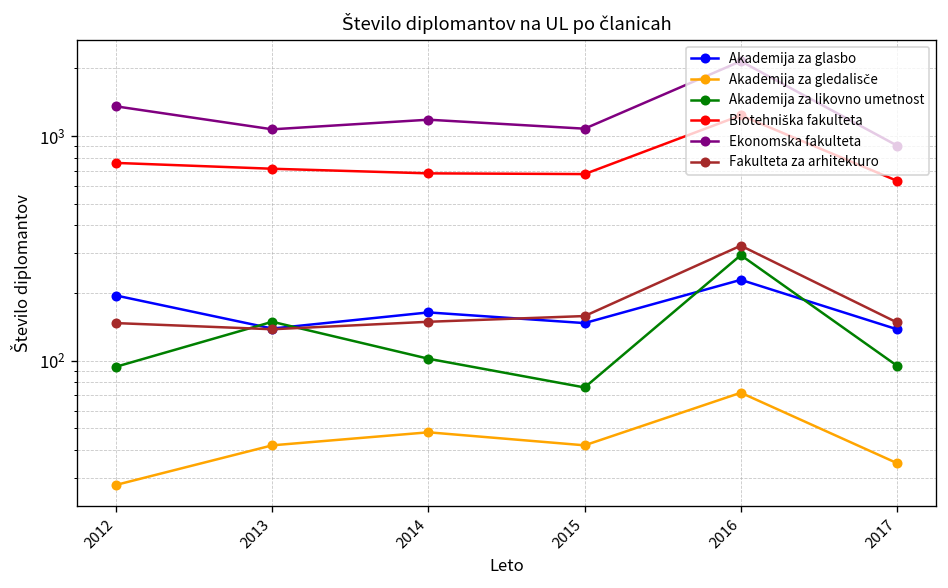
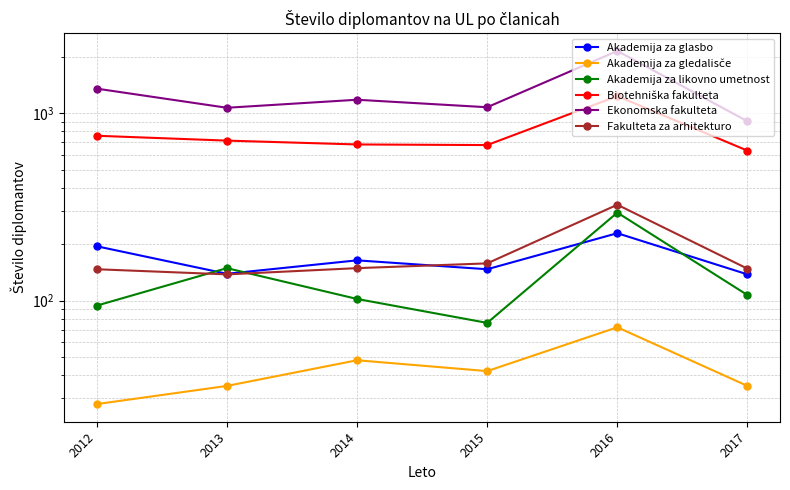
  {
    "Akademija za glasbo": {
      "2012": 200,
      "2014": 160,
      "2015": 150,
      "2016": 230,
      "2017": 140
    },
    "Akademija za gledalisče": {
      "2012": 28,
-     "2013": 42,
+     "2013": 35,
      "2014": 48,
      "2015": 42,
      "2016": 72,
      "2017": 35
    },
    "Akademija za likovno umetnost": {
      "2012": 90,
      "2013": 150,
      "2014": 100,
      "2015": 76,
      "2016": 300,
-     "2017": 100
+     "2017": 110
    },
    "Biotehniška fakulteta": {
      "2012": 760,
      "2013": 720,
      "2014": 680,
      "2015": 680,
      "2017": 630
    },
    "Ekonomska fakulteta": {
      "2012": 1400,
      "2013": 1100,
      "2014": 1200,
      "2015": 1100
    },
    "Fakulteta za arhitekturo": {
      "2012": 150,
      "2014": 150,
      "2015": 160,
      "2016": 330,
      "2017": 150
    }
  }
